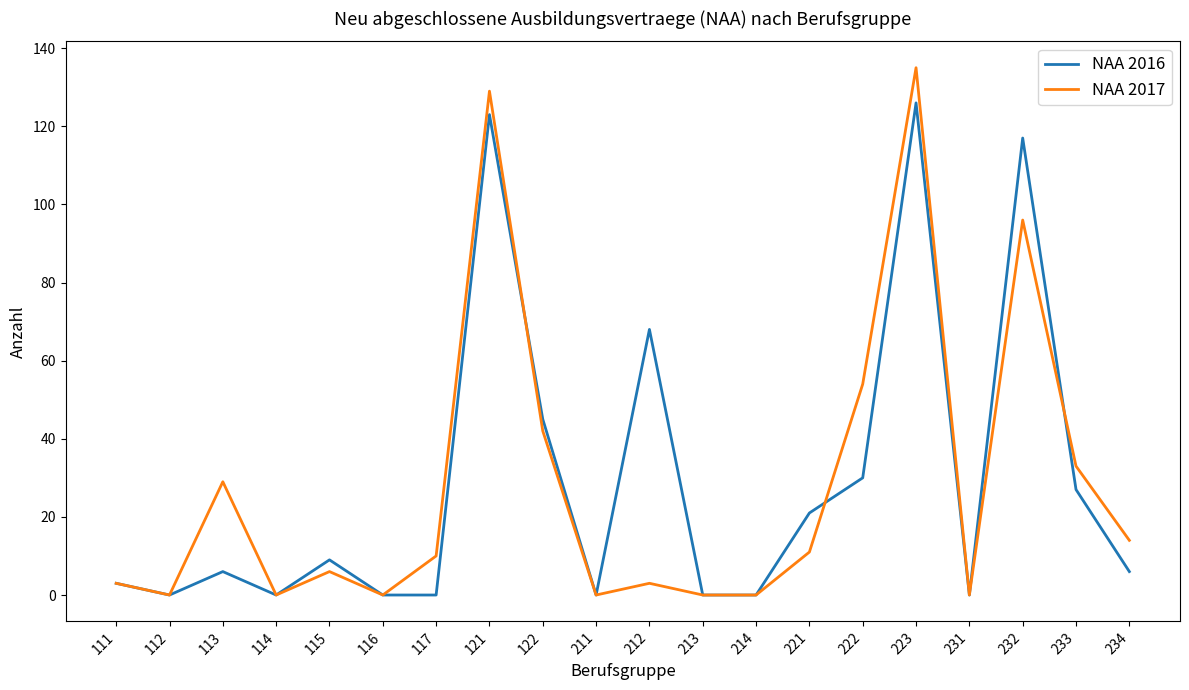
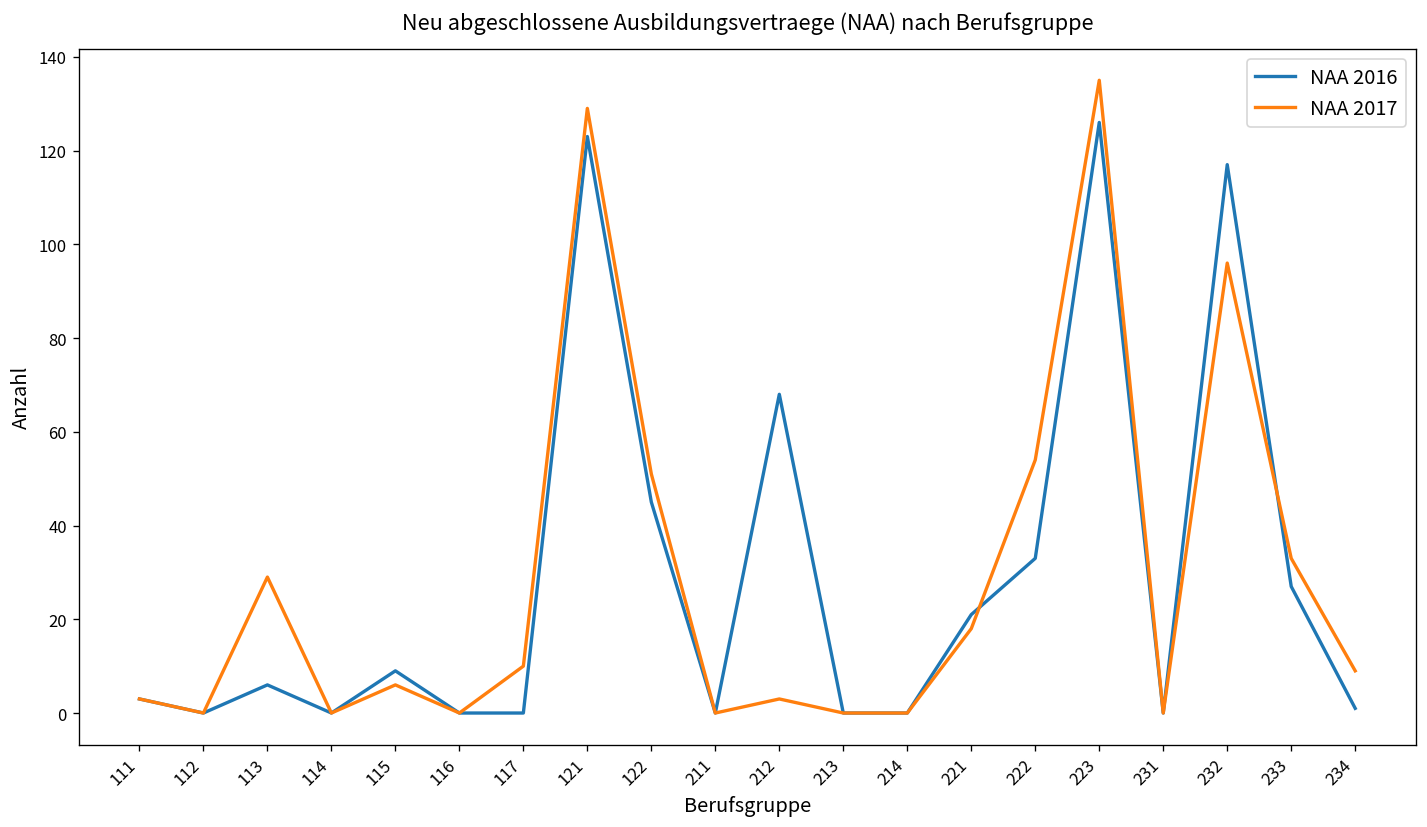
  {
    "NAA 2016": {
      "113": 6,
      "115": 9,
      "117": 0,
      "121": 123,
      "122": 45,
      "212": 68,
      "221": 21,
-     "222": 30,
+     "222": 33,
      "223": 126,
      "232": 117,
      "233": 27,
-     "234": 6
+     "234": 1
    },
    "NAA 2017": {
      "113": 29,
      "115": 6,
      "117": 10,
      "121": 129,
-     "122": 42,
+     "122": 51,
      "212": 3,
-     "221": 11,
+     "221": 18,
      "222": 54,
      "223": 135,
      "232": 96,
      "233": 33,
-     "234": 14
+     "234": 9
    }
  }
